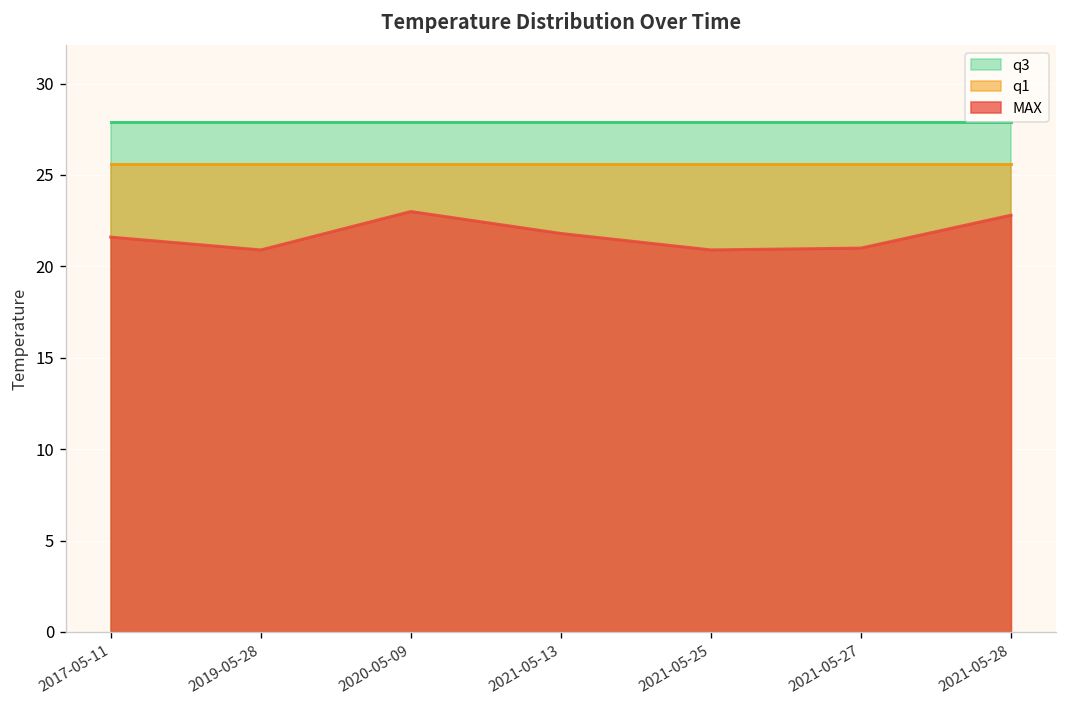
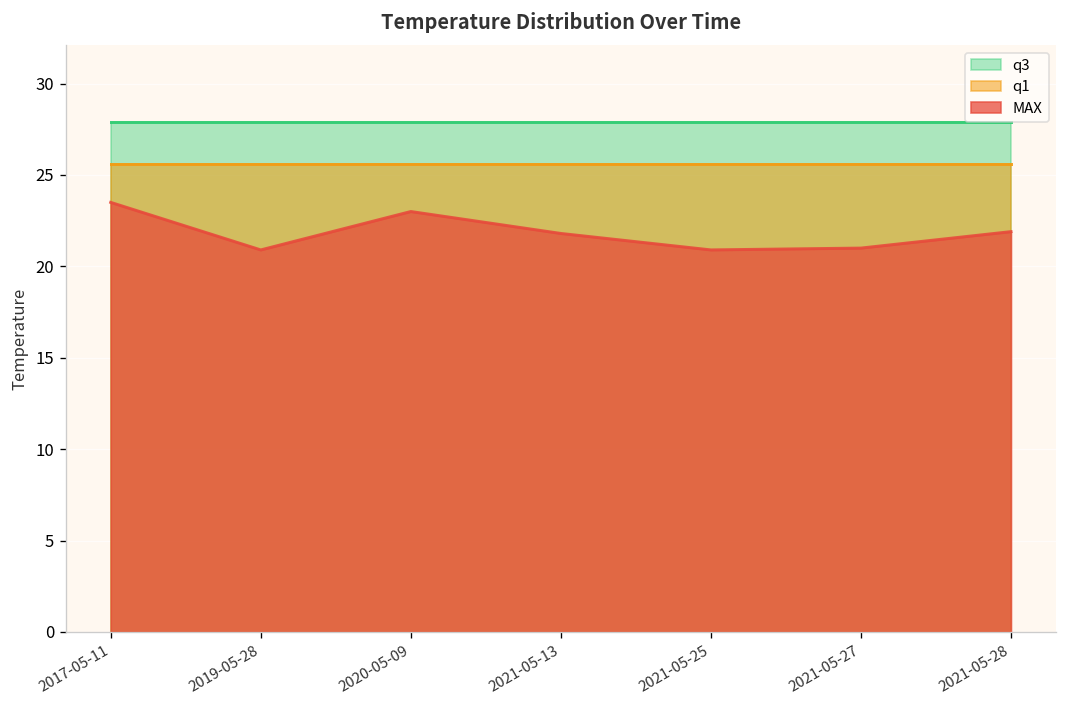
  {
    "q3": {
      "2017-05-11": 27.9,
      "2019-05-28": 27.9,
      "2020-05-09": 27.9,
      "2021-05-13": 27.9,
      "2021-05-25": 27.9,
      "2021-05-27": 27.9
    },
    "q1": {
      "2017-05-11": 25.6,
      "2019-05-28": 25.6,
      "2020-05-09": 25.6,
      "2021-05-13": 25.6,
      "2021-05-25": 25.6,
      "2021-05-27": 25.6,
      "2021-05-28": 25.6
    },
    "MAX": {
-     "2017-05-11": 21.6,
+     "2017-05-11": 23.5,
      "2019-05-28": 20.9,
      "2020-05-09": 23.0,
      "2021-05-13": 21.8,
      "2021-05-25": 20.9,
      "2021-05-27": 21.0,
-     "2021-05-28": 22.8
+     "2021-05-28": 21.9
    }
  }
